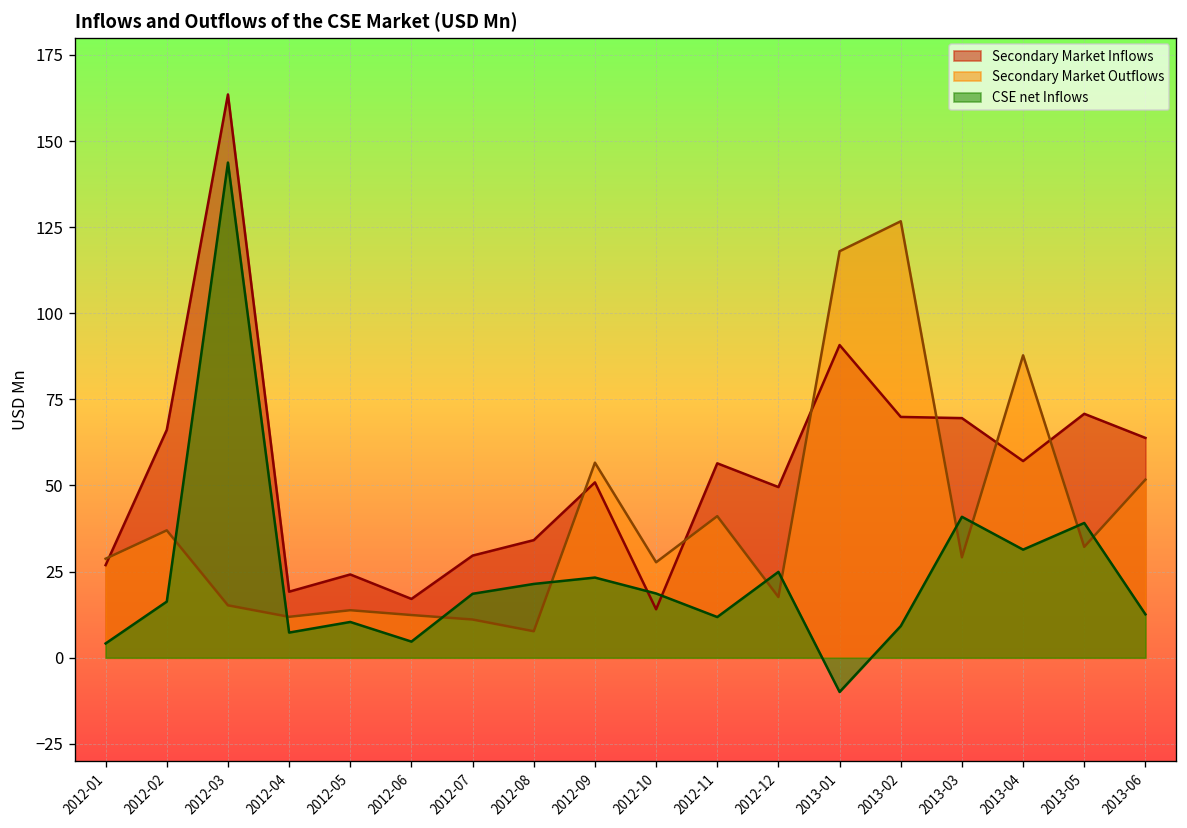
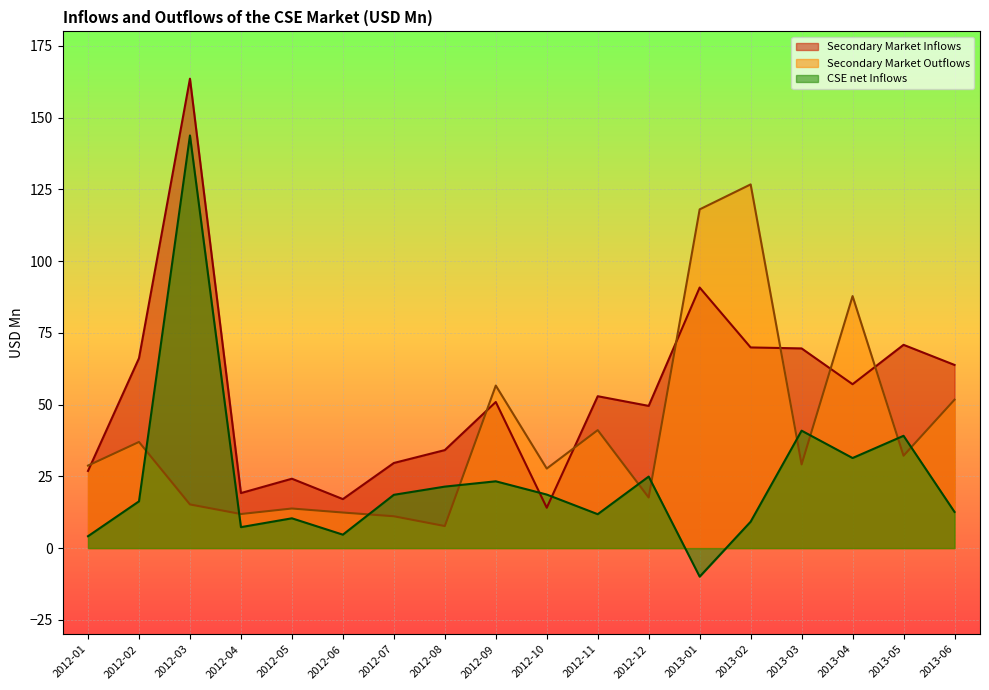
  {
    "Secondary Market Inflows": {
      "2012-01": 27,
      "2012-02": 66,
      "2012-03": 164,
      "2012-04": 19,
      "2012-05": 24,
      "2012-06": 17,
      "2012-07": 30,
      "2012-08": 34,
      "2012-09": 51,
      "2012-10": 14,
-     "2012-11": 56,
+     "2012-11": 53,
      "2012-12": 50,
      "2013-01": 91,
      "2013-02": 70,
      "2013-03": 70,
      "2013-04": 57,
      "2013-05": 71,
      "2013-06": 64
    },
    "Secondary Market Outflows": {
      "2012-01": 29,
      "2012-02": 37,
      "2012-03": 15,
      "2012-04": 12,
      "2012-05": 14,
      "2012-06": 12,
      "2012-07": 11,
      "2012-08": 8,
      "2012-09": 57,
      "2012-10": 28,
      "2012-11": 41,
      "2012-12": 18,
      "2013-01": 118,
      "2013-02": 127,
      "2013-03": 29,
      "2013-04": 88,
      "2013-05": 32,
      "2013-06": 52
    }
  }
